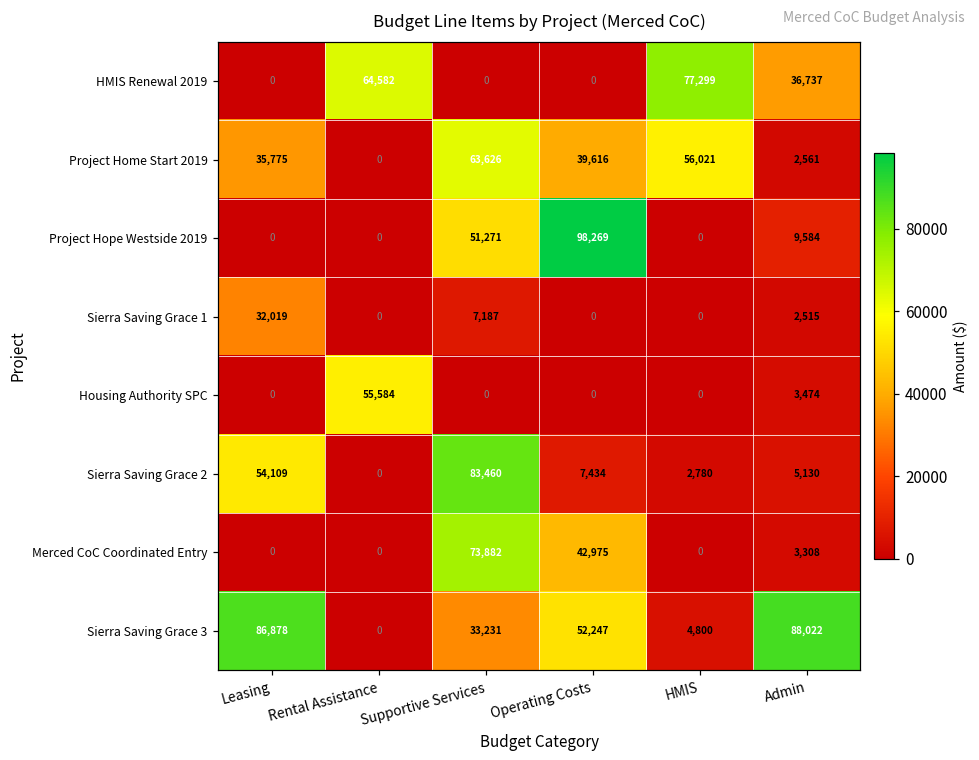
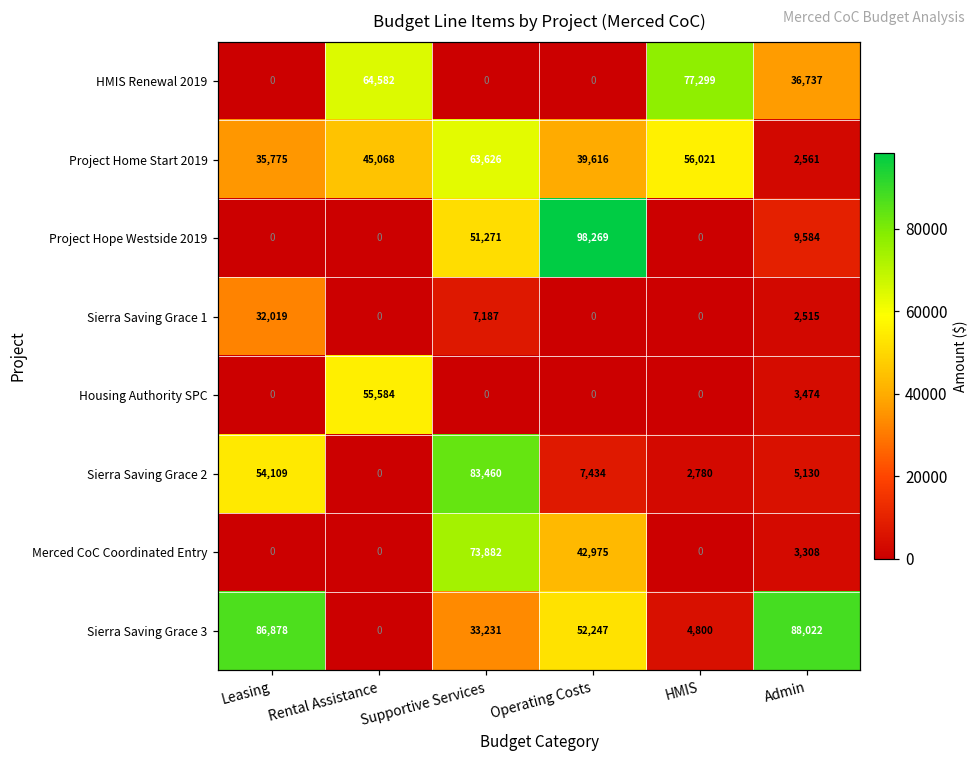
  {
    "HMIS Renewal 2019": {
      "Leasing": "0",
      "Rental Assistance": "64,582",
      "Supportive Services": "0",
      "Operating Costs": "0",
      "HMIS": "77,299",
      "Admin": "36,737"
    },
    "Project Home Start 2019": {
      "Leasing": "35,775",
-     "Rental Assistance": "0",
+     "Rental Assistance": "45,068",
      "Supportive Services": "63,626",
      "Operating Costs": "39,616",
      "HMIS": "56,021",
      "Admin": "2,561"
    },
    "Project Hope Westside 2019": {
      "Leasing": "0",
      "Rental Assistance": "0",
      "Supportive Services": "51,271",
      "Operating Costs": "98,269",
      "HMIS": "0",
      "Admin": "9,584"
    },
    "Sierra Saving Grace 1": {
      "Leasing": "32,019",
      "Rental Assistance": "0",
      "Supportive Services": "7,187",
      "Operating Costs": "0",
      "HMIS": "0",
      "Admin": "2,515"
    },
    "Housing Authority SPC": {
      "Leasing": "0",
      "Rental Assistance": "55,584",
      "Supportive Services": "0",
      "Operating Costs": "0",
      "HMIS": "0",
      "Admin": "3,474"
    },
    "Sierra Saving Grace 2": {
      "Leasing": "54,109",
      "Rental Assistance": "0",
      "Supportive Services": "83,460",
      "Operating Costs": "7,434",
      "HMIS": "2,780",
      "Admin": "5,130"
    },
    "Merced CoC Coordinated Entry": {
      "Leasing": "0",
      "Rental Assistance": "0",
      "Supportive Services": "73,882",
      "Operating Costs": "42,975",
      "HMIS": "0",
      "Admin": "3,308"
    },
    "Sierra Saving Grace 3": {
      "Leasing": "86,878",
      "Rental Assistance": "0",
      "Supportive Services": "33,231",
      "Operating Costs": "52,247",
      "HMIS": "4,800",
      "Admin": "88,022"
    }
  }
